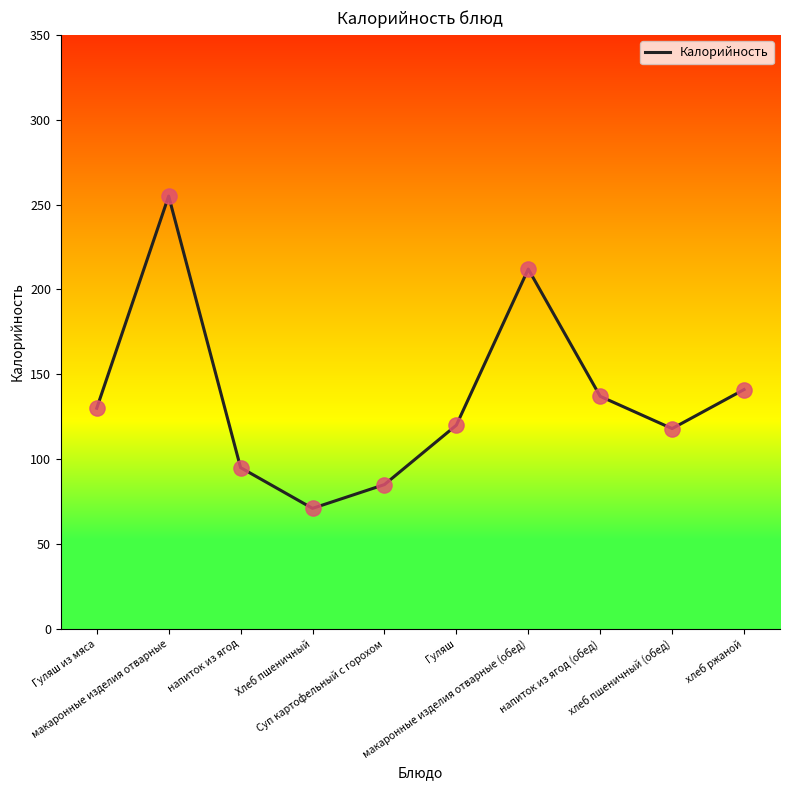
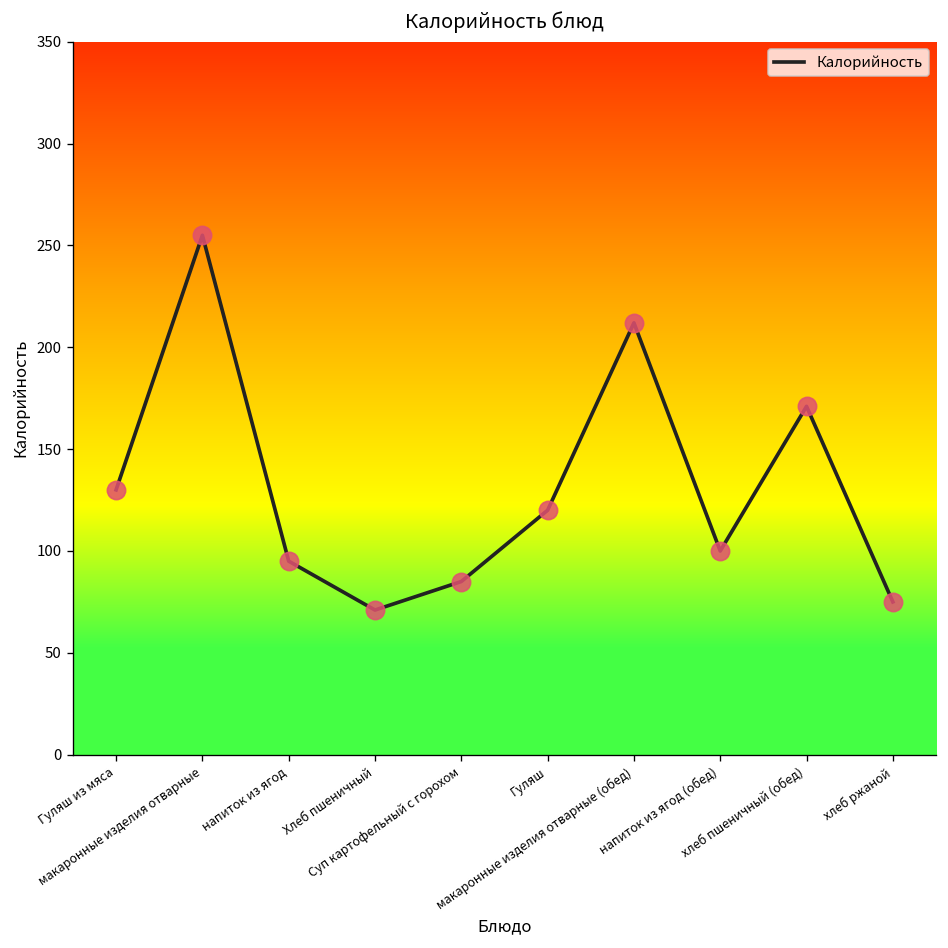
  {
    "Гуляш из мяса": 130,
    "макаронные изделия отварные": 255,
    "напиток из ягод": 95,
    "Хлеб пшеничный": 71,
    "Суп картофельный с горохом": 85,
    "Гуляш": 120,
    "макаронные изделия отварные (обед)": 212,
-   "напиток из ягод (обед)": 137,
-   "хлеб пшеничный (обед)": 118,
-   "хлеб ржаной": 141
+   "напиток из ягод (обед)": 100,
+   "хлеб пшеничный (обед)": 171,
+   "хлеб ржаной": 75
  }
